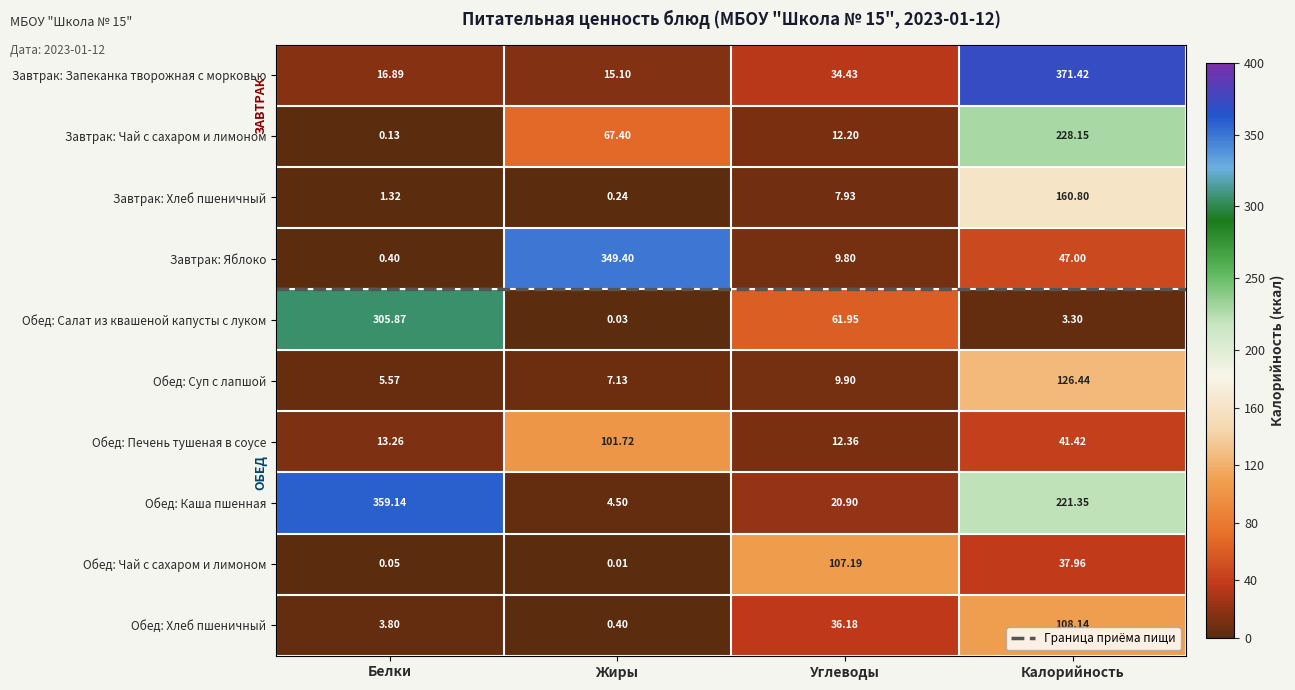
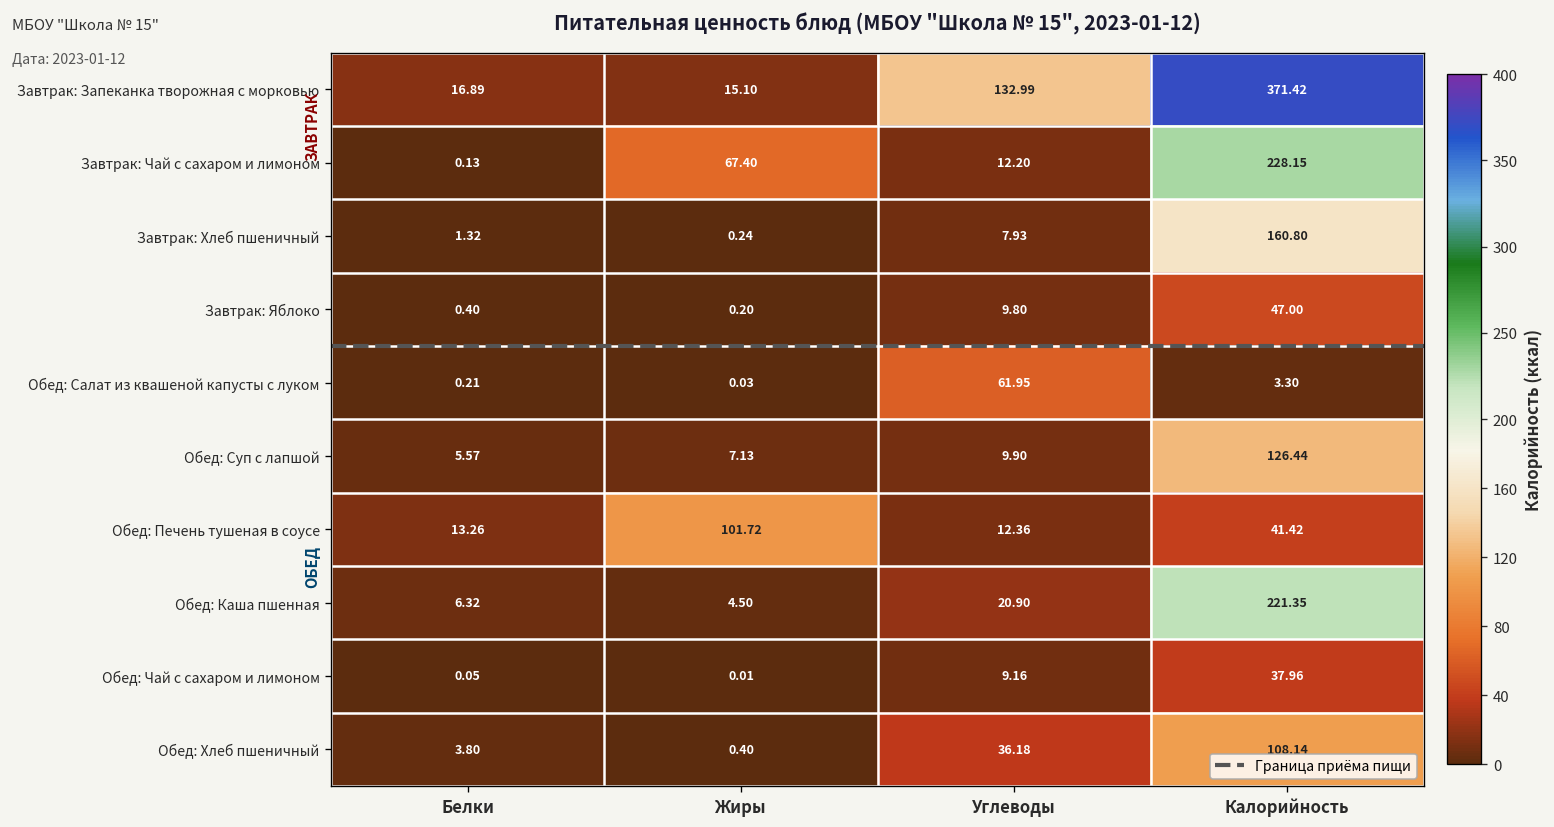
  {
    "Завтрак: Запеканка творожная с морковью": {
      "Белки": 16.89,
      "Жиры": 15.10,
-     "Углеводы": 34.43,
+     "Углеводы": 132.99,
      "Калорийность": 371.42
    },
    "Завтрак: Чай с сахаром и лимоном": {
      "Белки": 0.13,
      "Жиры": 67.40,
      "Углеводы": 12.20,
      "Калорийность": 228.15
    },
    "Завтрак: Хлеб пшеничный": {
      "Белки": 1.32,
      "Жиры": 0.24,
      "Углеводы": 7.93,
      "Калорийность": 160.80
    },
    "Завтрак: Яблоко": {
      "Белки": 0.40,
-     "Жиры": 349.40,
+     "Жиры": 0.20,
      "Углеводы": 9.80,
      "Калорийность": 47.00
    },
    "Обед: Салат из квашеной капусты с луком": {
-     "Белки": 305.87,
+     "Белки": 0.21,
      "Жиры": 0.03,
      "Углеводы": 61.95,
      "Калорийность": 3.30
    },
    "Обед: Суп с лапшой": {
      "Белки": 5.57,
      "Жиры": 7.13,
      "Углеводы": 9.90,
      "Калорийность": 126.44
    },
    "Обед: Печень тушеная в соусе": {
      "Белки": 13.26,
      "Жиры": 101.72,
      "Углеводы": 12.36,
      "Калорийность": 41.42
    },
    "Обед: Каша пшенная": {
-     "Белки": 359.14,
+     "Белки": 6.32,
      "Жиры": 4.50,
      "Углеводы": 20.90,
      "Калорийность": 221.35
    },
    "Обед: Чай с сахаром и лимоном": {
      "Белки": 0.05,
      "Жиры": 0.01,
-     "Углеводы": 107.19,
+     "Углеводы": 9.16,
      "Калорийность": 37.96
    },
    "Обед: Хлеб пшеничный": {
      "Белки": 3.80,
      "Жиры": 0.40,
      "Углеводы": 36.18
    }
  }
